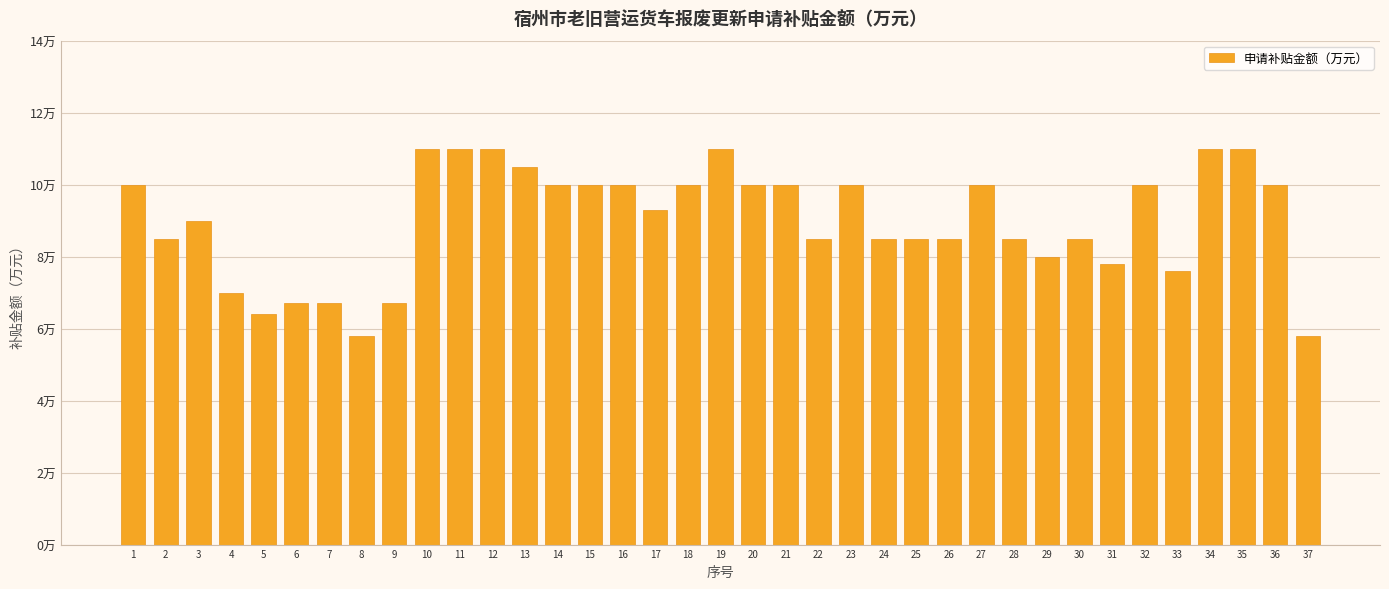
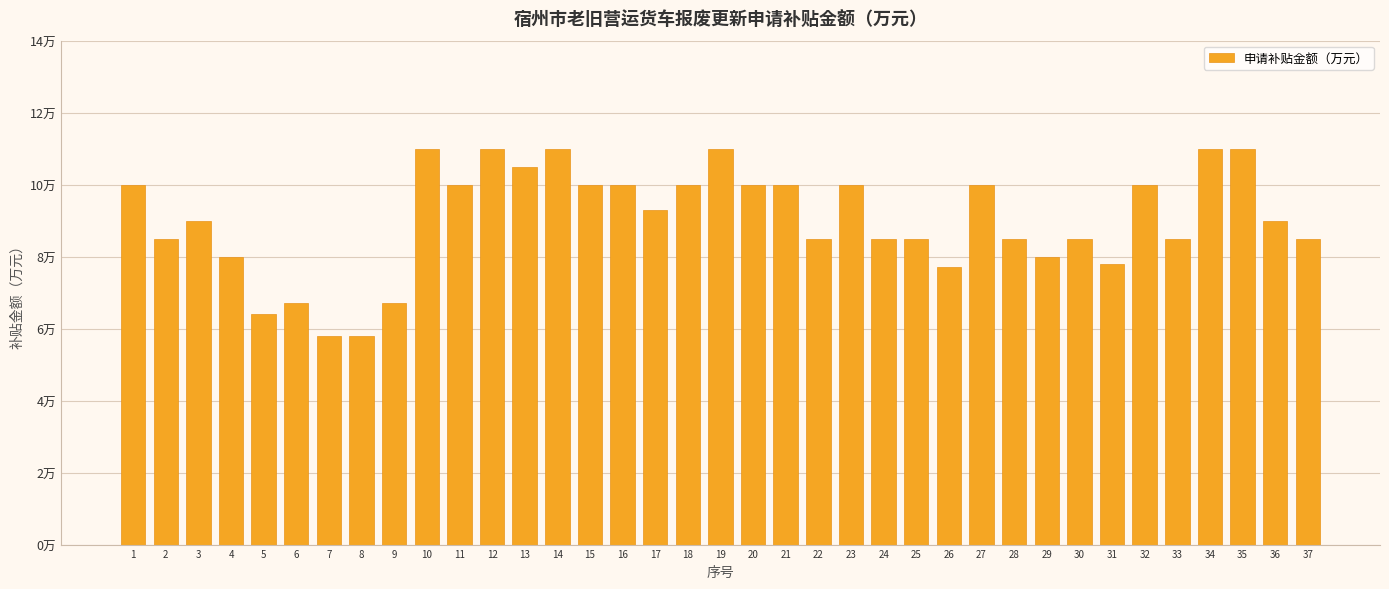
  {
    "1": "10.0万",
    "2": "8.5万",
    "3": "9.0万",
-   "4": "7万",
+   "4": "8万",
    "5": "6.4万",
    "6": "6.7万",
-   "7": "6.7万",
+   "7": "5.8万",
    "8": "5.8万",
    "9": "6.7万",
    "10": "11.0万",
-   "11": "11万",
+   "11": "10万",
    "12": "11.0万",
    "13": "10.5万",
-   "14": "10万",
+   "14": "11万",
    "15": "10.0万",
    "16": "10.0万",
    "17": "9.3万",
    "18": "10.0万",
    "19": "11.0万",
    "20": "10.0万",
    "21": "10.0万",
    "22": "8.5万",
    "23": "10.0万",
    "24": "8.5万",
    "25": "8.5万",
-   "26": "8.5万",
+   "26": "7.7万",
    "27": "10.0万",
    "28": "8.5万",
    "29": "8.0万",
    "30": "8.5万",
    "31": "7.8万",
    "32": "10.0万",
-   "33": "7.6万",
+   "33": "8.5万",
    "34": "11.0万",
    "35": "11.0万",
-   "36": "10万",
-   "37": "5.8万"
+   "36": "9万",
+   "37": "8.5万"
  }
